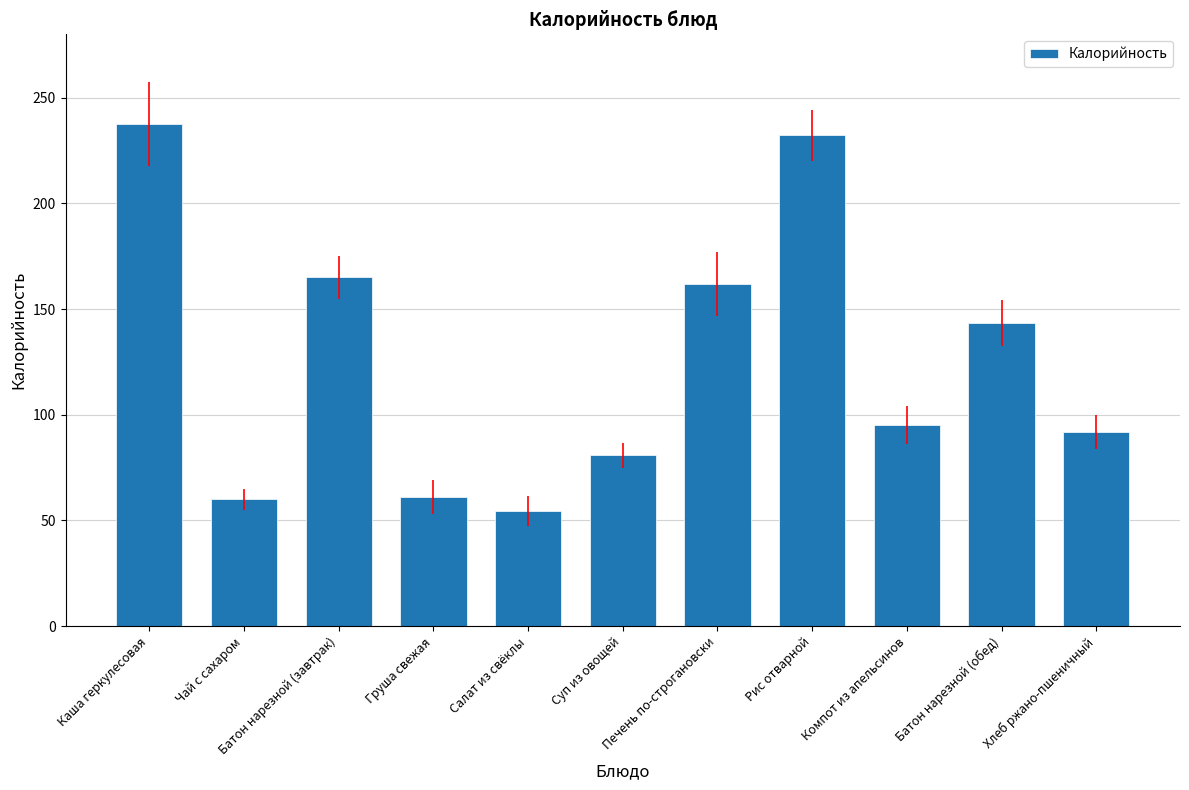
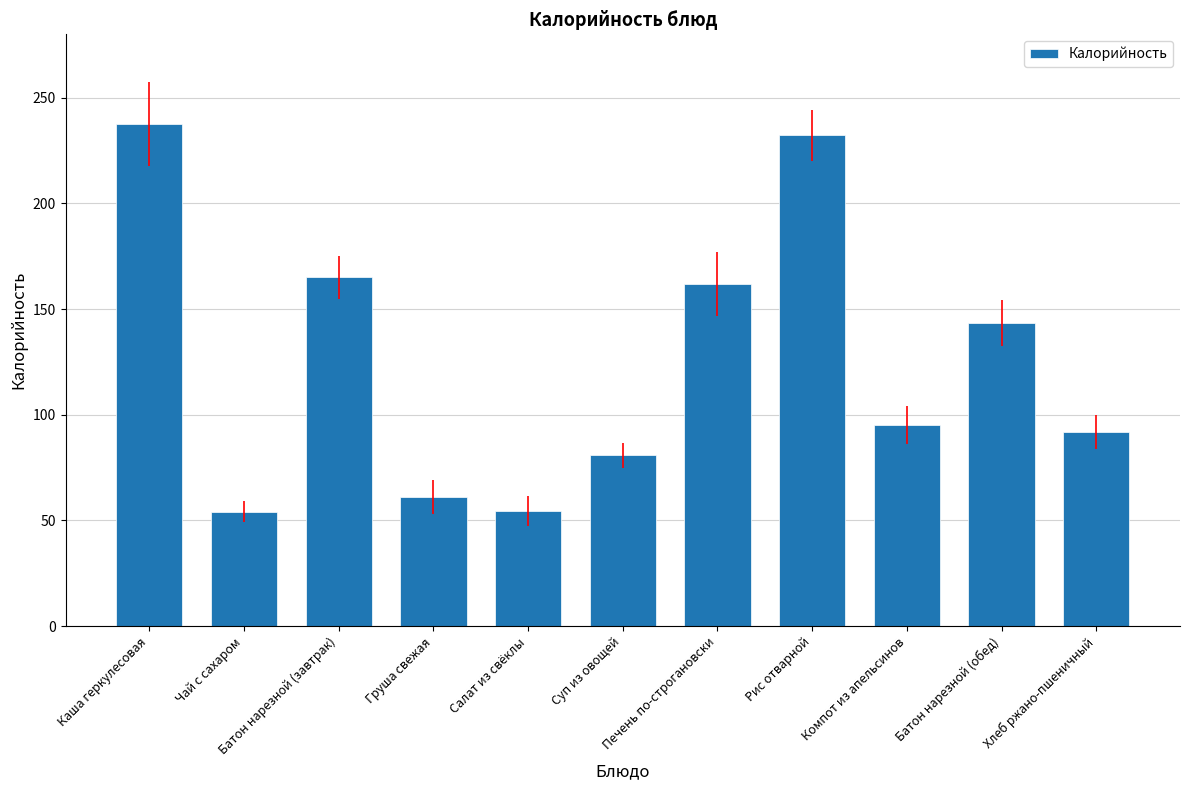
  {
    "Каша геркулесовая": 238,
-   "Чай с сахаром": 60,
+   "Чай с сахаром": 54,
    "Батон нарезной (завтрак)": 165,
    "Груша свежая": 61,
    "Салат из свёклы": 54,
    "Суп из овощей": 81,
    "Печень по-строгановски": 162,
    "Рис отварной": 232,
    "Компот из апельсинов": 95,
    "Батон нарезной (обед)": 144,
    "Хлеб ржано-пшеничный": 92
  }
